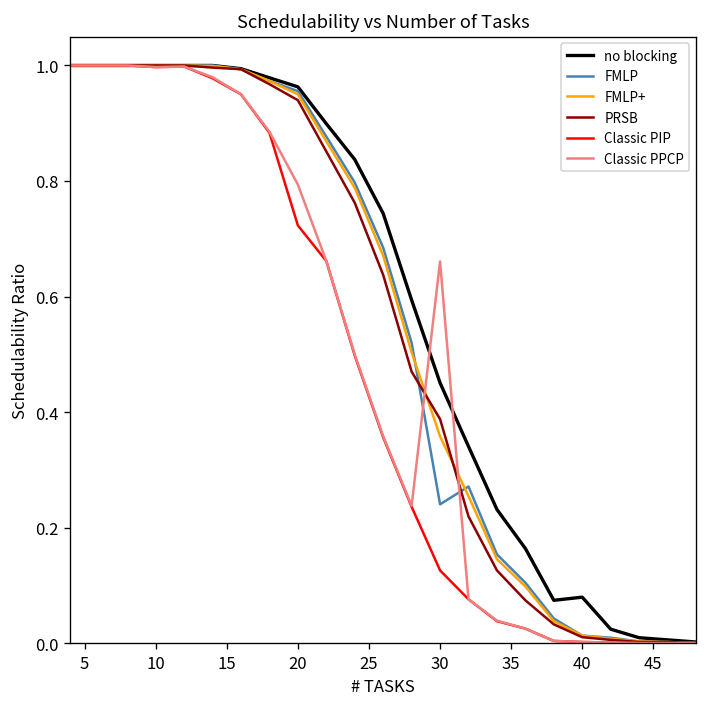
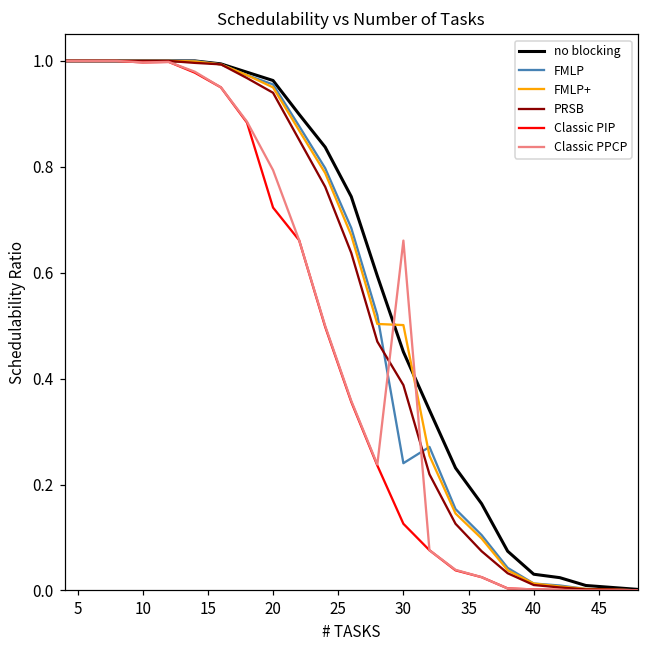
  {
    "no blocking": {
      "20": 0.96,
      "30": 0.45,
-     "40": 0.08
+     "40": 0.03
    },
    "FMLP": {
      "20": 0.96,
      "30": 0.24
    },
    "FMLP+": {
      "20": 0.95,
-     "30": 0.36
+     "30": 0.50
    },
    "PRSB": {
      "20": 0.94,
      "30": 0.39
    },
    "Classic PIP": {
      "20": 0.72,
      "30": 0.13
    },
    "Classic PPCP": {
      "20": 0.79,
      "30": 0.66
    }
  }
